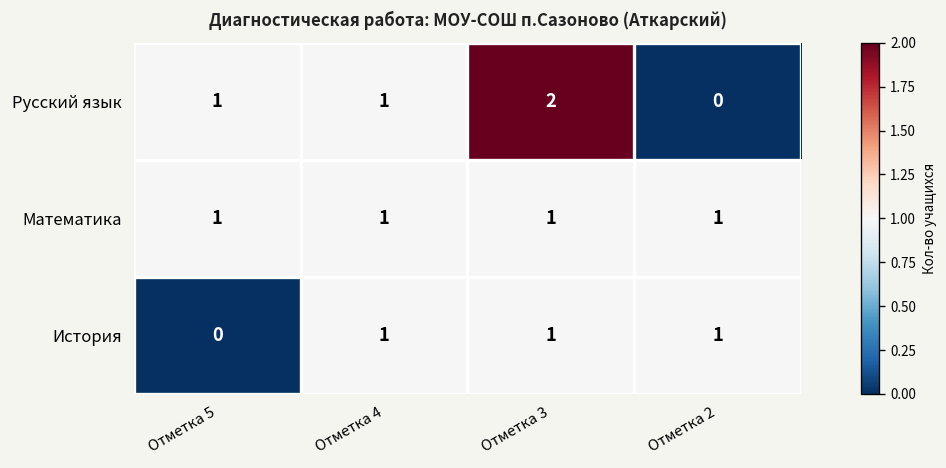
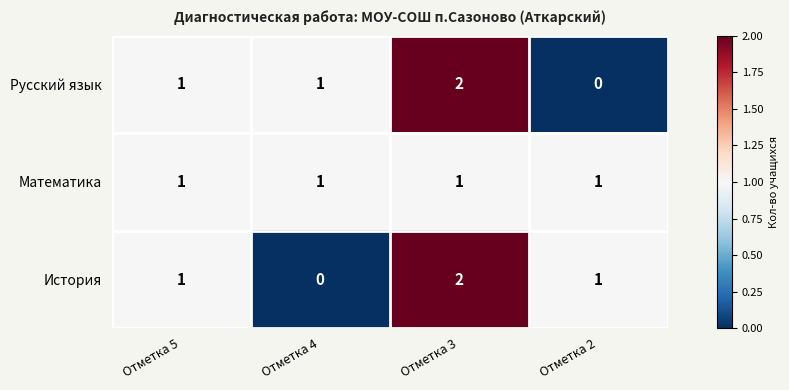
  {
    "Русский язык": {
      "Отметка 5": 1,
      "Отметка 4": 1,
      "Отметка 3": 2,
      "Отметка 2": 0
    },
    "Математика": {
      "Отметка 5": 1,
      "Отметка 4": 1,
      "Отметка 3": 1,
      "Отметка 2": 1
    },
    "История": {
-     "Отметка 5": 0,
-     "Отметка 4": 1,
-     "Отметка 3": 1,
+     "Отметка 5": 1,
+     "Отметка 4": 0,
+     "Отметка 3": 2,
      "Отметка 2": 1
    }
  }
